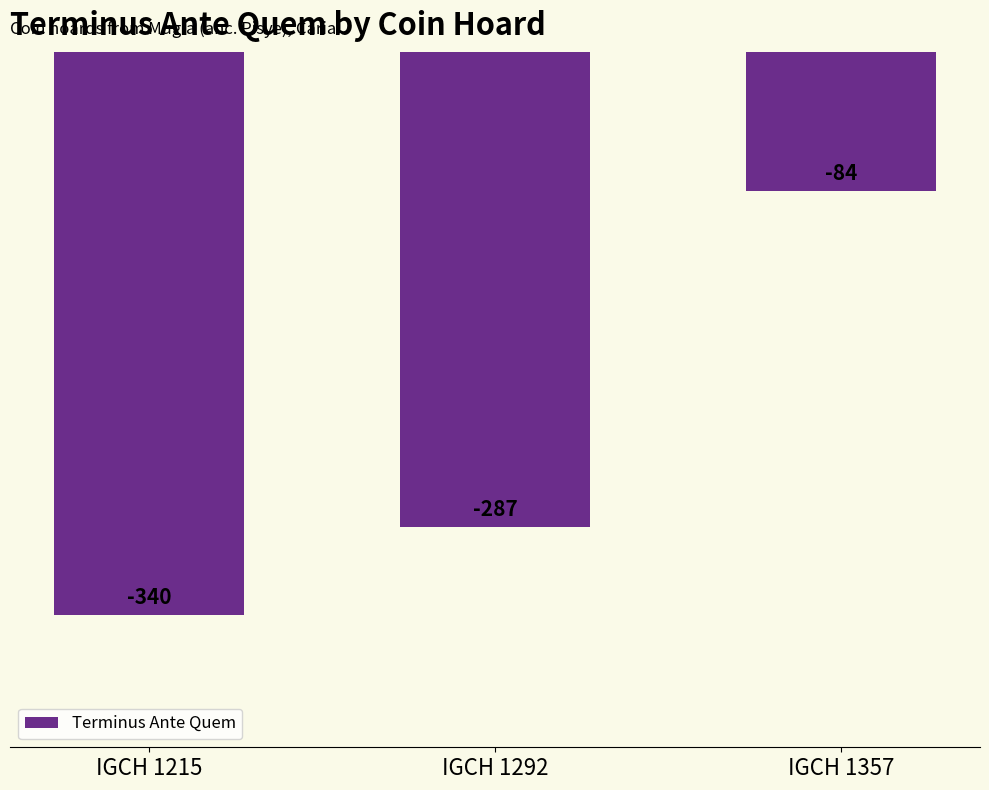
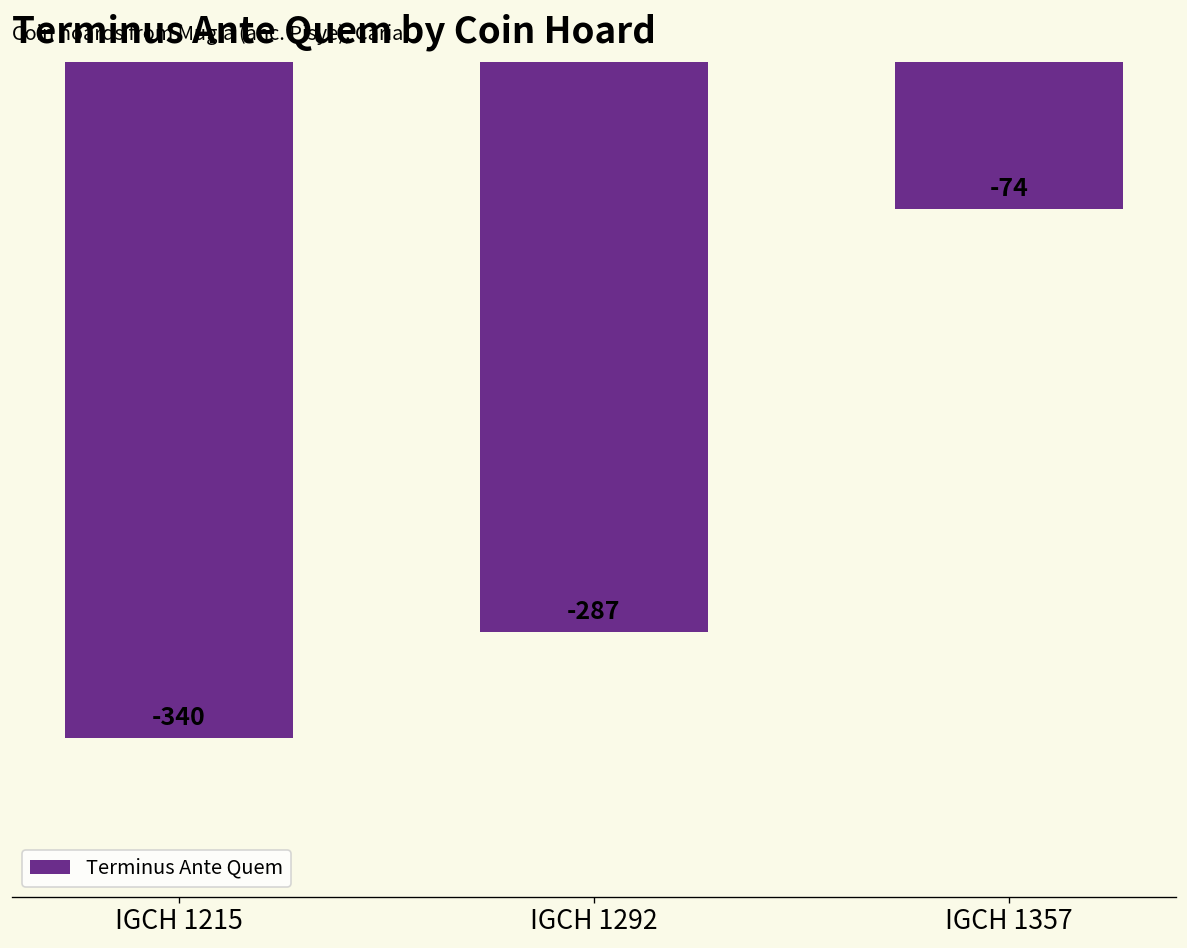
  {
    "IGCH 1215": -340,
    "IGCH 1292": -287,
-   "IGCH 1357": -84
+   "IGCH 1357": -74
  }
